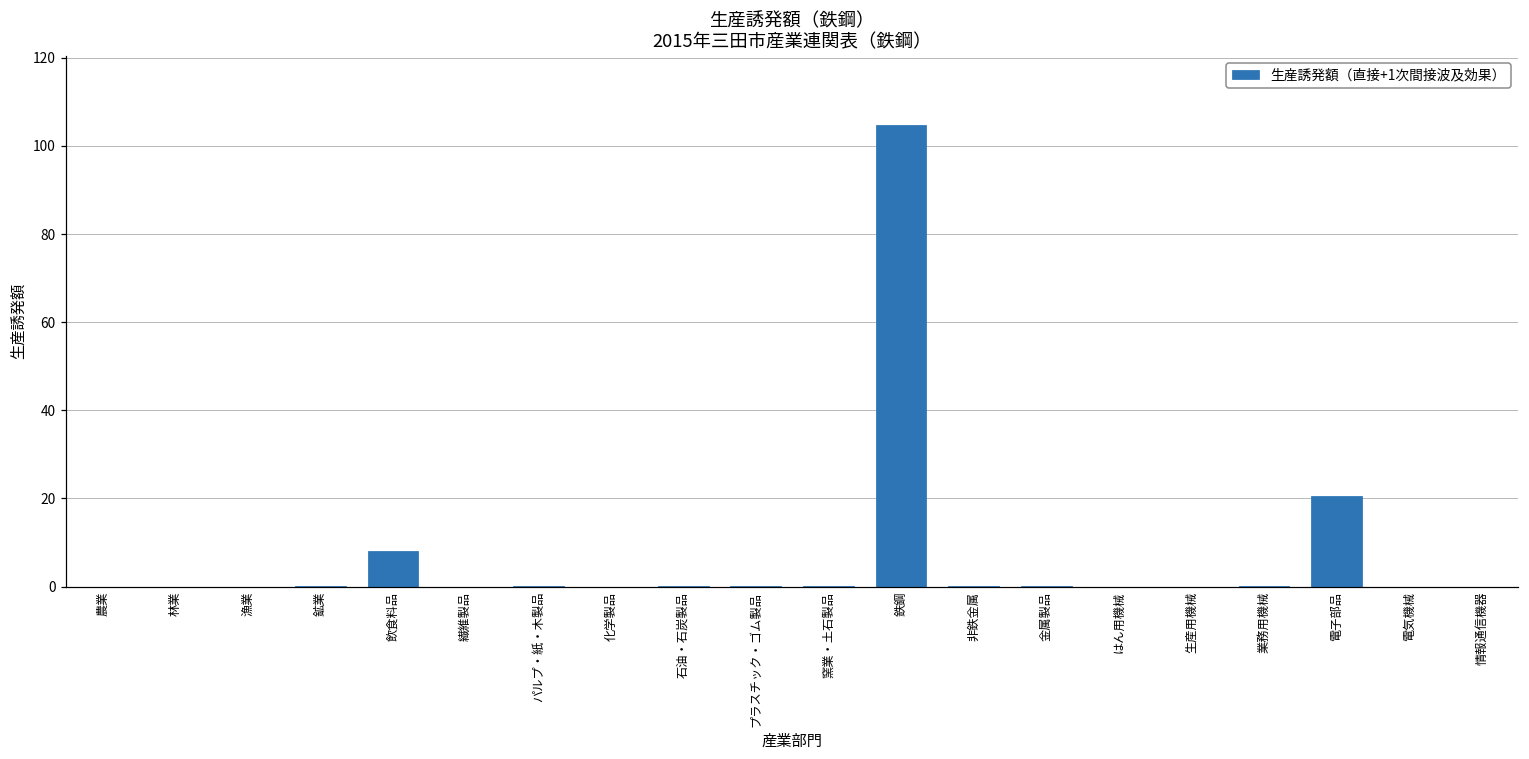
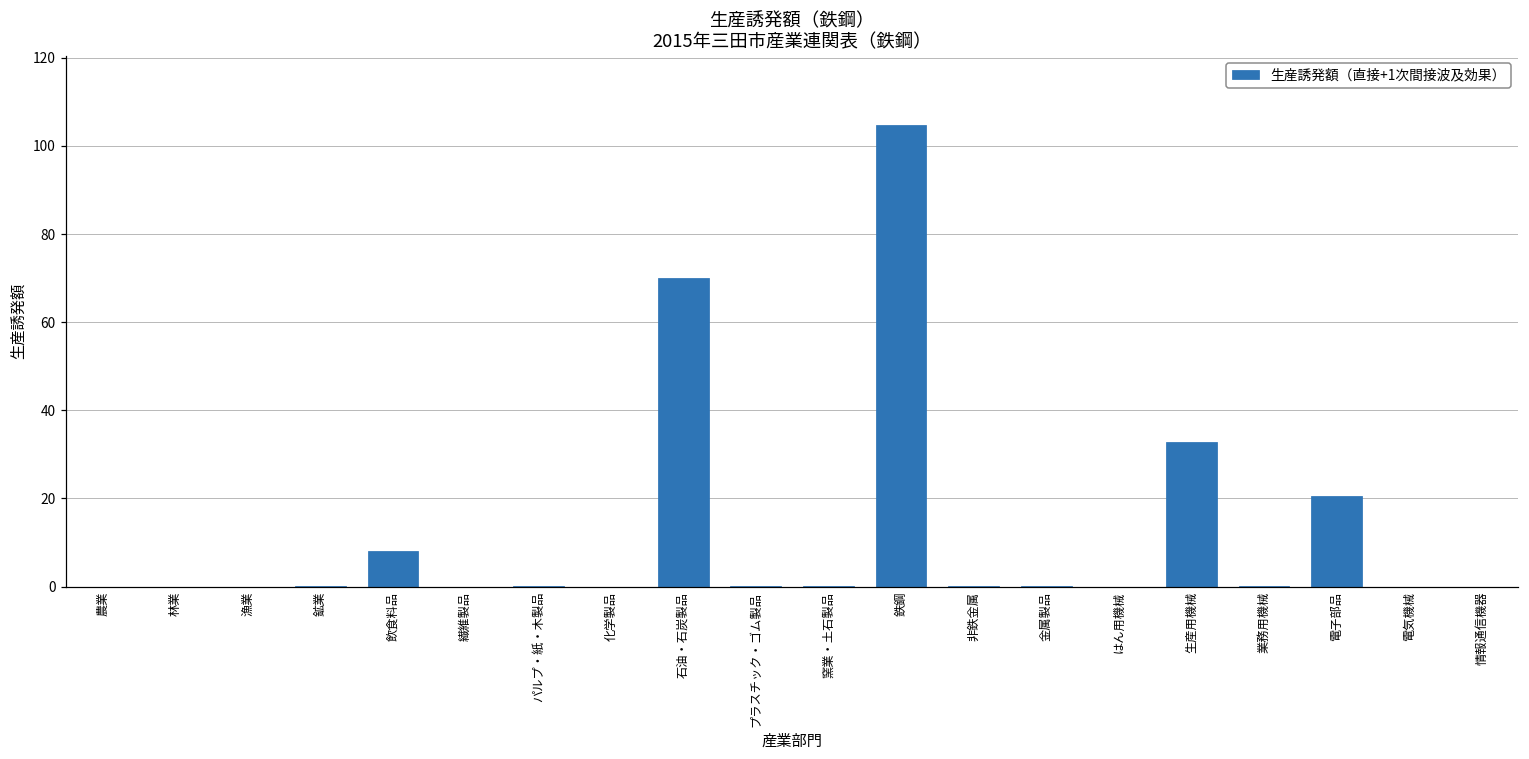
  {
    "飲食料品": 8,
    "繊維製品": 0,
    "化学製品": 0,
-   "石油・石炭製品": 0,
+   "石油・石炭製品": 70,
    "鉄鋼": 105,
-   "生産用機械": 0,
+   "生産用機械": 33,
    "電子部品": 21
  }
